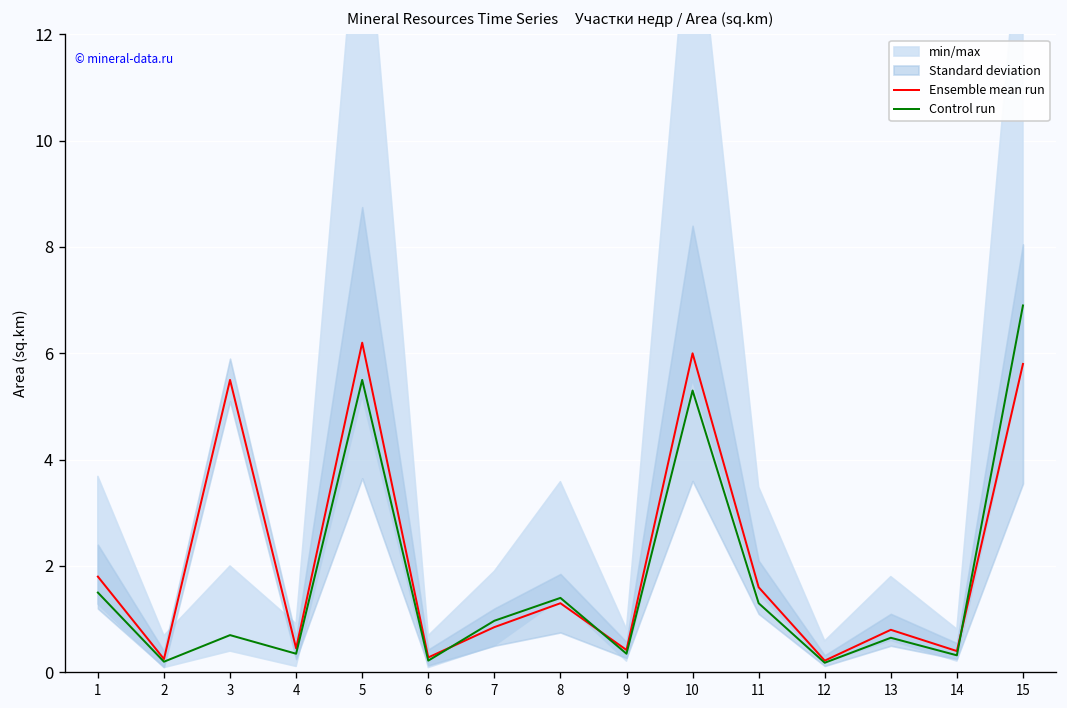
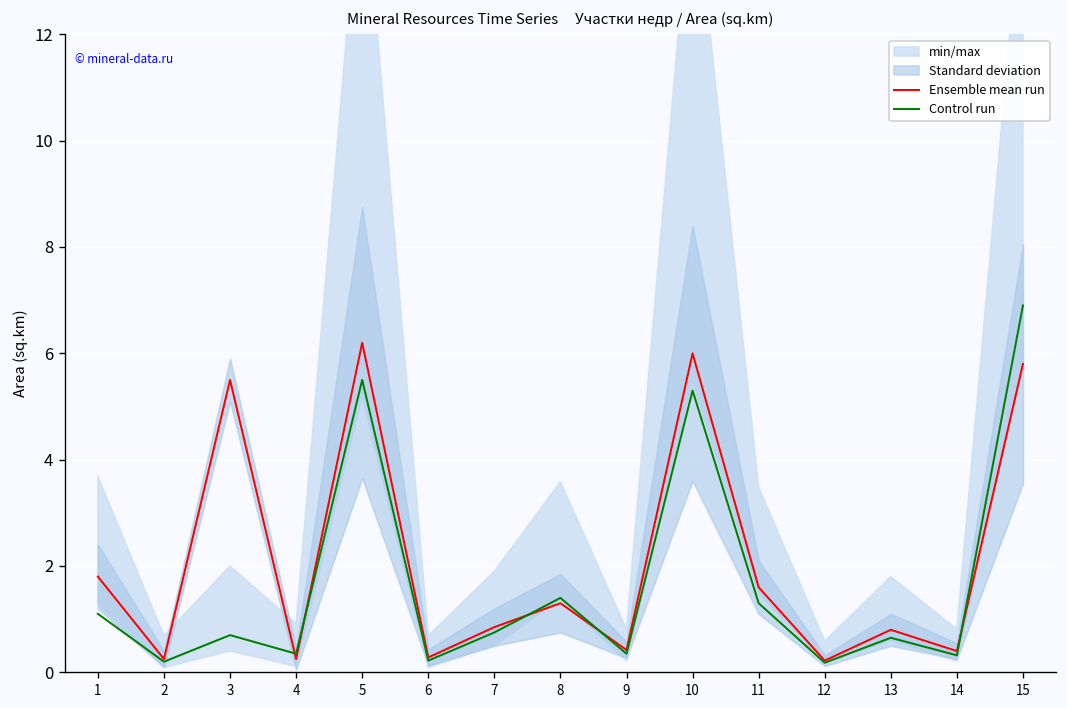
  {
    "Ensemble mean run": {
      "1": 1.8,
      "3": 5.5,
-     "4": 0.5,
+     "4": 0.3,
      "5": 6.2,
      "6": 0.3,
      "7": 0.9,
      "8": 1.3,
      "9": 0.4,
      "10": 6.0,
      "11": 1.6,
      "13": 0.8,
      "14": 0.4,
      "15": 5.8
    },
    "Control run": {
-     "1": 1.5,
+     "1": 1.1,
      "3": 0.7,
      "4": 0.4,
      "5": 5.5,
      "6": 0.2,
-     "7": 1.0,
+     "7": 0.8,
      "8": 1.4,
      "9": 0.4,
      "10": 5.3,
      "11": 1.3,
      "13": 0.7,
      "14": 0.3,
      "15": 6.9
    }
  }
